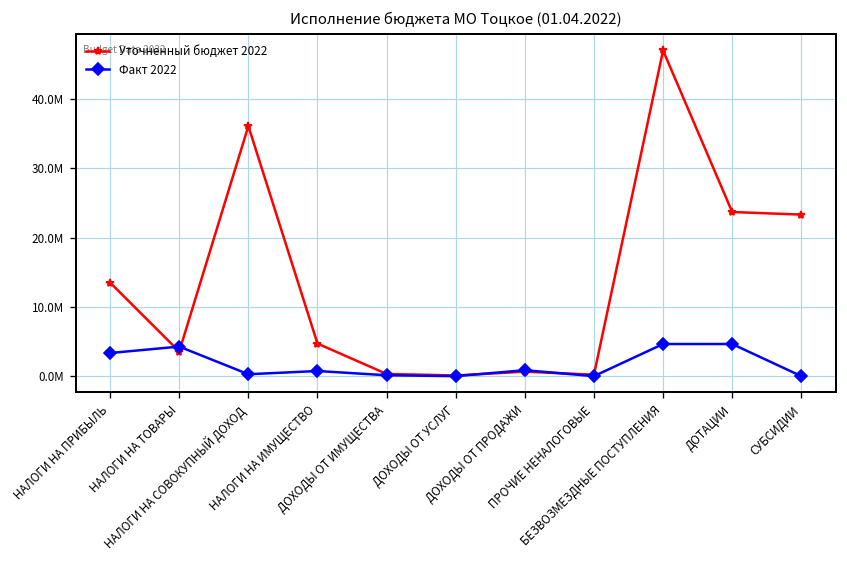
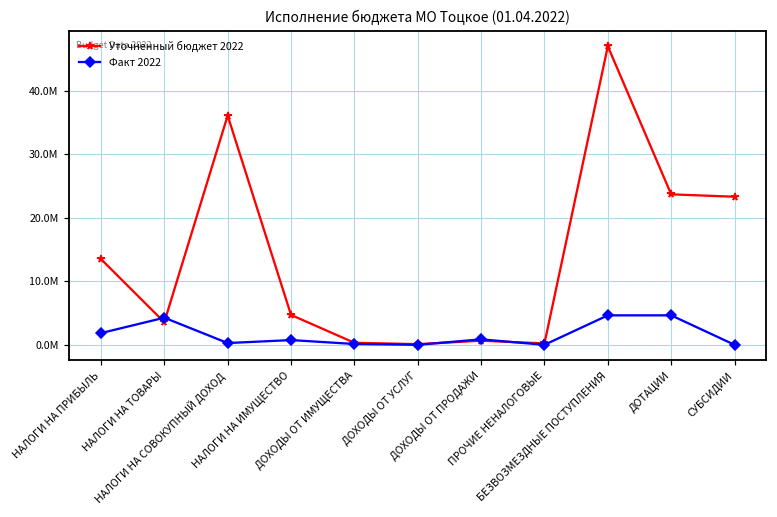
  {
    "Уточненный бюджет 2022": {
      "НАЛОГИ НА ПРИБЫЛЬ": 14000000,
      "НАЛОГИ НА ТОВАРЫ": 4000000,
      "НАЛОГИ НА СОВОКУПНЫЙ ДОХОД": 36000000,
      "НАЛОГИ НА ИМУЩЕСТВО": 5000000,
      "БЕЗВОЗМЕЗДНЫЕ ПОСТУПЛЕНИЯ": 47000000,
      "ДОТАЦИИ": 24000000,
      "СУБСИДИИ": 23000000
    },
    "Факт 2022": {
-     "НАЛОГИ НА ПРИБЫЛЬ": 3000000,
+     "НАЛОГИ НА ПРИБЫЛЬ": 2000000,
      "НАЛОГИ НА ТОВАРЫ": 4000000,
      "НАЛОГИ НА СОВОКУПНЫЙ ДОХОД": 0,
      "НАЛОГИ НА ИМУЩЕСТВО": 1000000,
      "БЕЗВОЗМЕЗДНЫЕ ПОСТУПЛЕНИЯ": 5000000,
      "ДОТАЦИИ": 5000000,
      "СУБСИДИИ": 0
    }
  }
